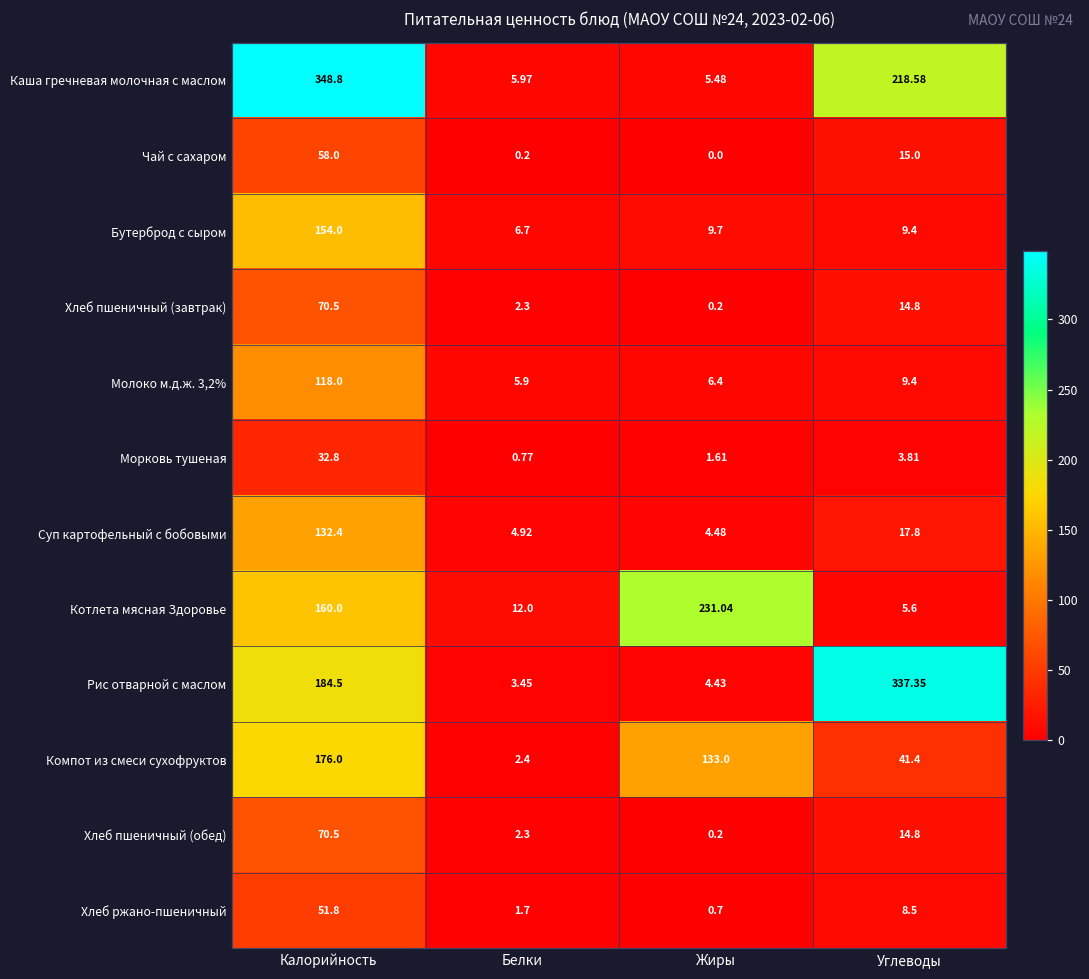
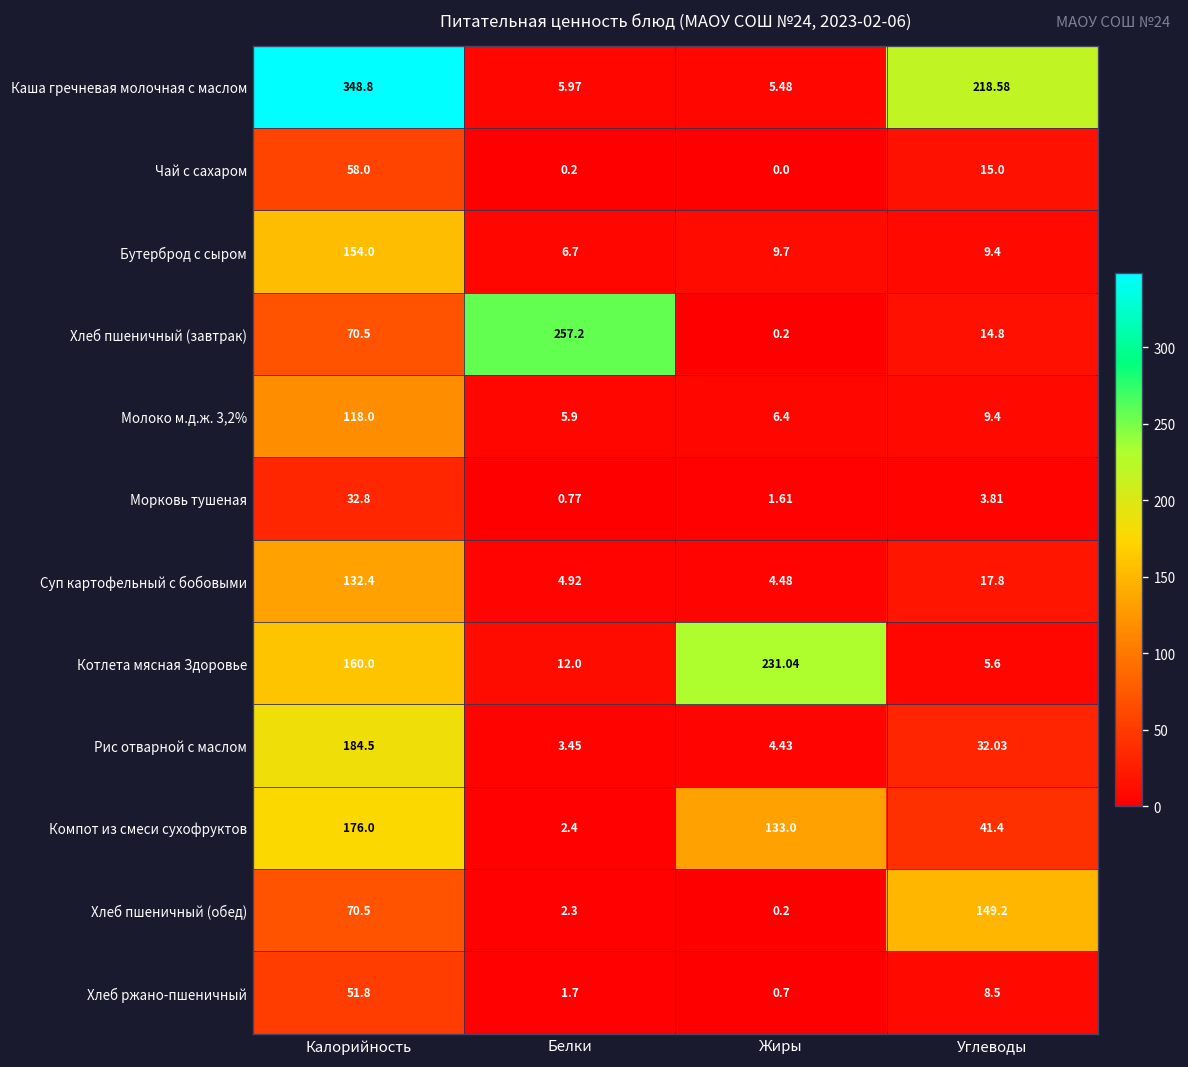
  {
    "Каша гречневая молочная с маслом": {
      "Калорийность": 348.8,
      "Белки": 5.97,
      "Жиры": 5.48,
      "Углеводы": 218.58
    },
    "Чай с сахаром": {
      "Калорийность": 58.0,
      "Белки": 0.2,
      "Жиры": 0.0,
      "Углеводы": 15.0
    },
    "Бутерброд с сыром": {
      "Калорийность": 154.0,
      "Белки": 6.7,
      "Жиры": 9.7,
      "Углеводы": 9.4
    },
    "Хлеб пшеничный (завтрак)": {
      "Калорийность": 70.5,
-     "Белки": 2.3,
+     "Белки": 257.2,
      "Жиры": 0.2,
      "Углеводы": 14.8
    },
    "Молоко м.д.ж. 3,2%": {
      "Калорийность": 118.0,
      "Белки": 5.9,
      "Жиры": 6.4,
      "Углеводы": 9.4
    },
    "Морковь тушеная": {
      "Калорийность": 32.8,
      "Белки": 0.77,
      "Жиры": 1.61,
      "Углеводы": 3.81
    },
    "Суп картофельный с бобовыми": {
      "Калорийность": 132.4,
      "Белки": 4.92,
      "Жиры": 4.48,
      "Углеводы": 17.8
    },
    "Котлета мясная Здоровье": {
      "Калорийность": 160.0,
      "Белки": 12.0,
      "Жиры": 231.04,
      "Углеводы": 5.6
    },
    "Рис отварной с маслом": {
      "Калорийность": 184.5,
      "Белки": 3.45,
      "Жиры": 4.43,
-     "Углеводы": 337.35
+     "Углеводы": 32.03
    },
    "Компот из смеси сухофруктов": {
      "Калорийность": 176.0,
      "Белки": 2.4,
      "Жиры": 133.0,
      "Углеводы": 41.4
    },
    "Хлеб пшеничный (обед)": {
      "Калорийность": 70.5,
      "Белки": 2.3,
      "Жиры": 0.2,
-     "Углеводы": 14.8
+     "Углеводы": 149.2
    },
    "Хлеб ржано-пшеничный": {
      "Калорийность": 51.8,
      "Белки": 1.7,
      "Жиры": 0.7,
      "Углеводы": 8.5
    }
  }
